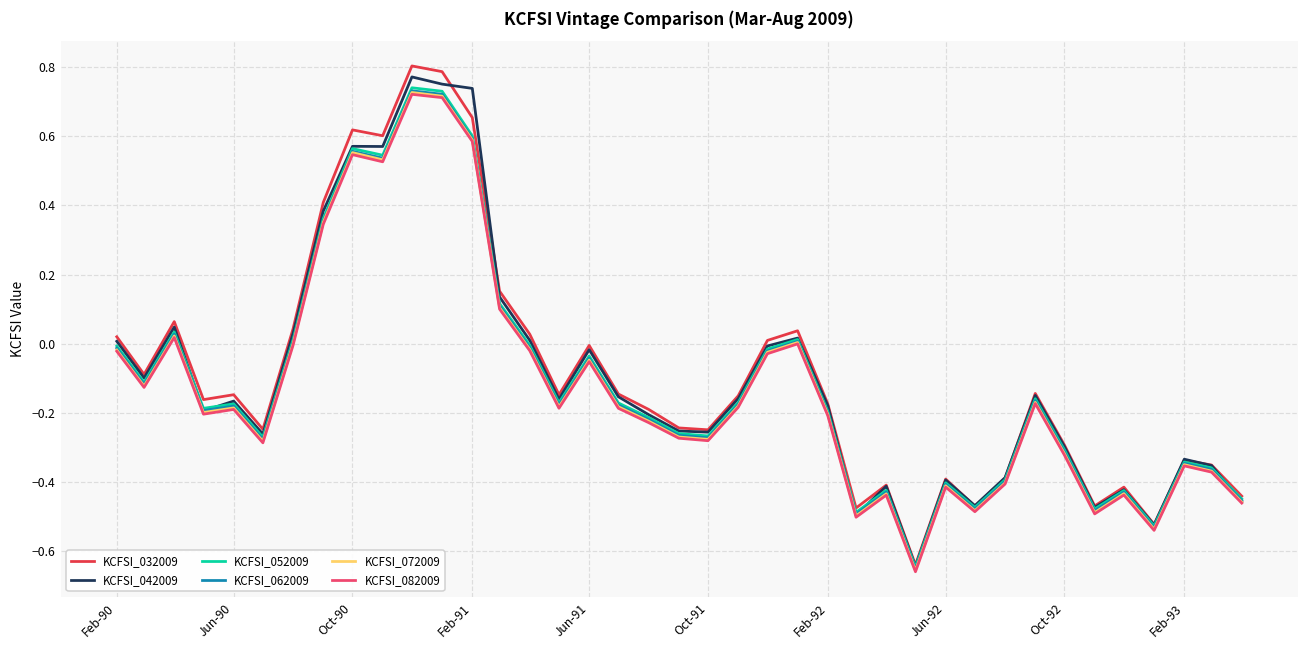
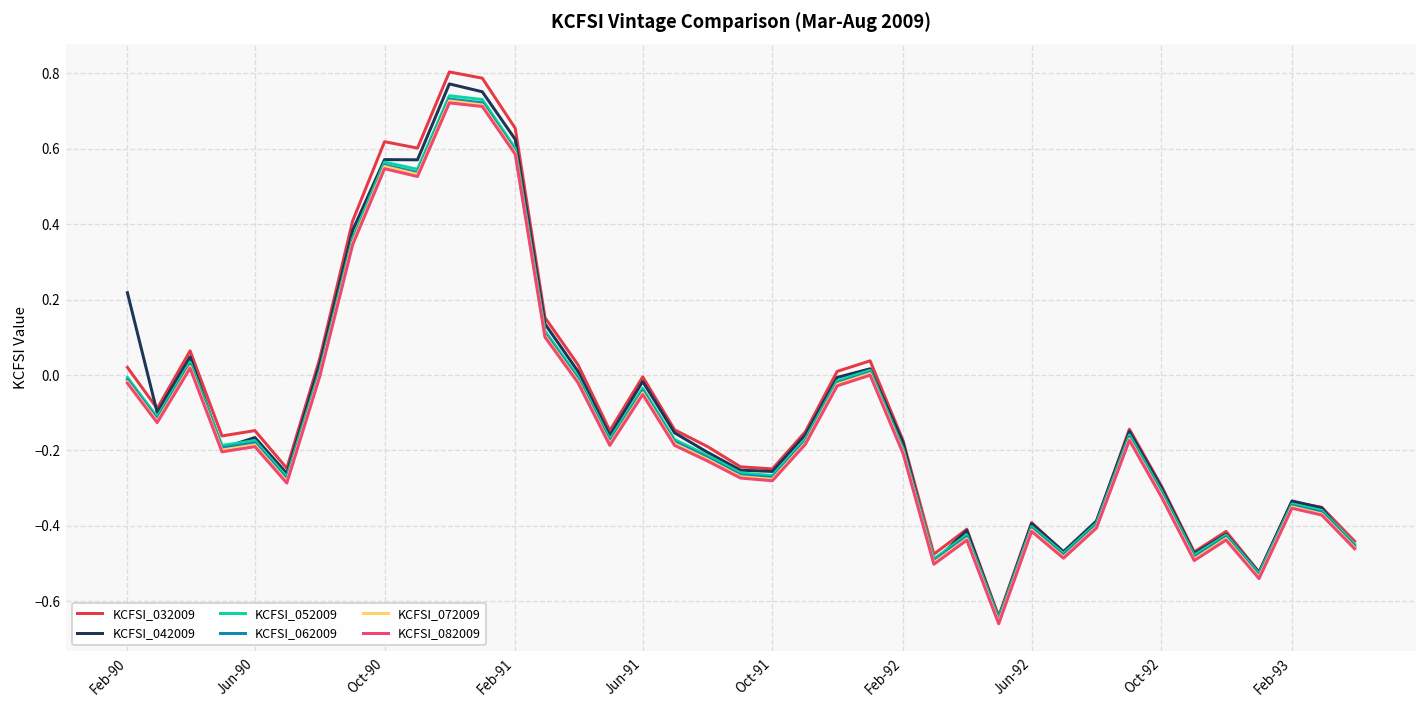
  {
    "KCFSI_042009": {
-     "Feb-90": 0.01,
+     "Feb-90": 0.22,
      "Jun-90": -0.17,
-     "Feb-91": 0.74,
+     "Feb-91": 0.62,
      "Jun-91": -0.02
    }
  }
